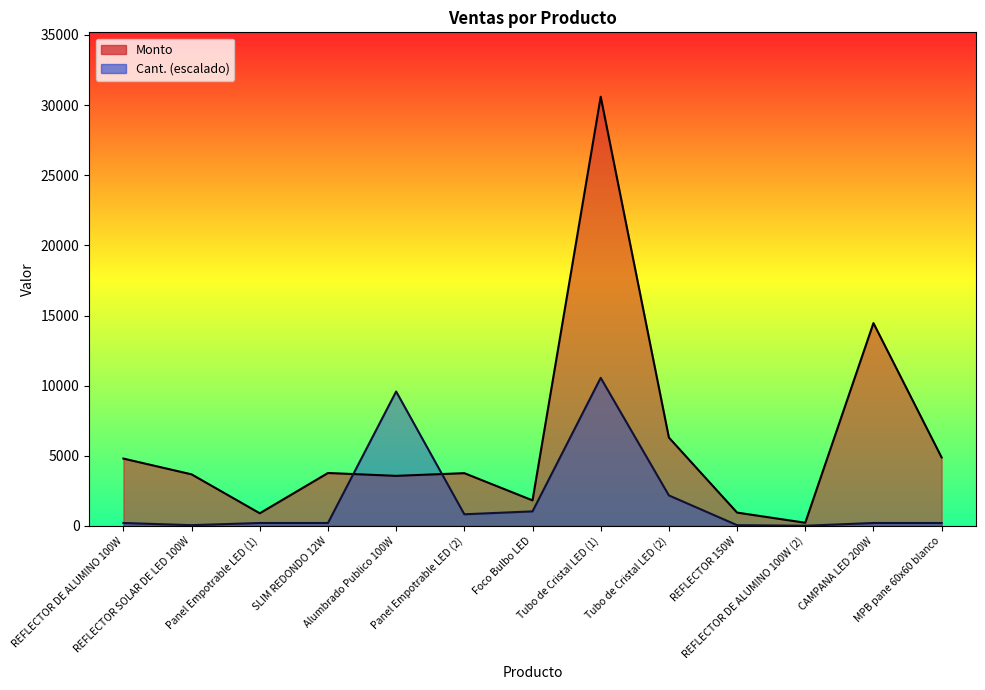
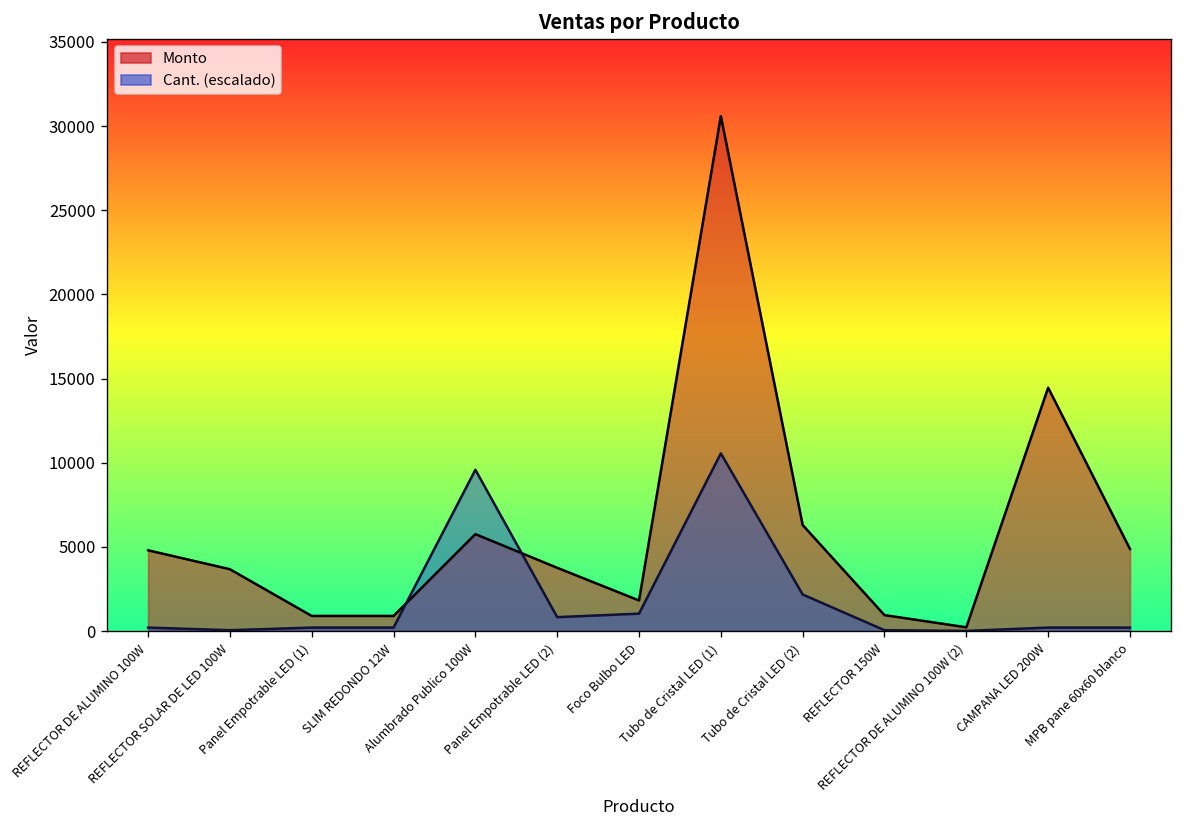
  {
    "Monto": {
      "REFLECTOR DE ALUMINO 100W": 4800,
      "REFLECTOR SOLAR DE LED 100W": 3700,
      "Panel Empotrable LED (1)": 900,
-     "SLIM REDONDO 12W": 3800,
-     "Alumbrado Publico 100W": 3600,
+     "SLIM REDONDO 12W": 900,
+     "Alumbrado Publico 100W": 5800,
      "Panel Empotrable LED (2)": 3800,
      "Foco Bulbo LED": 1800,
      "Tubo de Cristal LED (1)": 30600,
      "Tubo de Cristal LED (2)": 6300,
      "REFLECTOR 150W": 900,
      "REFLECTOR DE ALUMINO 100W (2)": 200,
      "CAMPANA LED 200W": 14500,
      "MPB pane 60x60 blanco": 4900
    },
    "Cant. (escalado)": {
      "REFLECTOR DE ALUMINO 100W": 200,
      "REFLECTOR SOLAR DE LED 100W": 100,
      "Panel Empotrable LED (1)": 200,
      "SLIM REDONDO 12W": 200,
      "Alumbrado Publico 100W": 9600,
      "Panel Empotrable LED (2)": 800,
      "Foco Bulbo LED": 1000,
      "Tubo de Cristal LED (1)": 10600,
      "Tubo de Cristal LED (2)": 2200,
      "REFLECTOR 150W": 100,
      "REFLECTOR DE ALUMINO 100W (2)": 0,
      "CAMPANA LED 200W": 200,
      "MPB pane 60x60 blanco": 200
    }
  }
